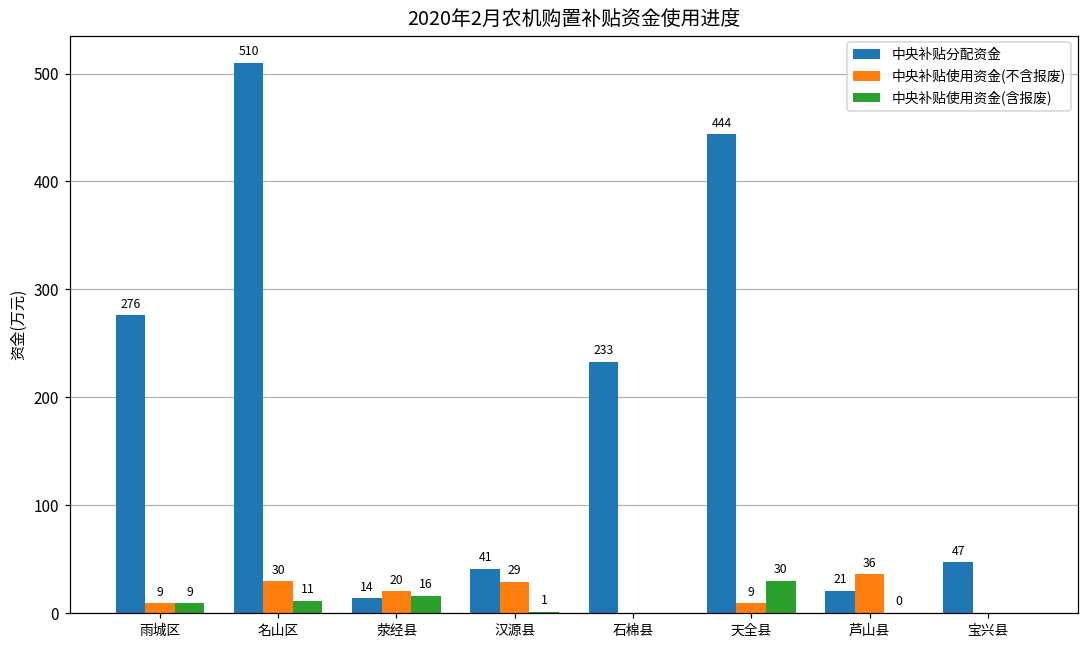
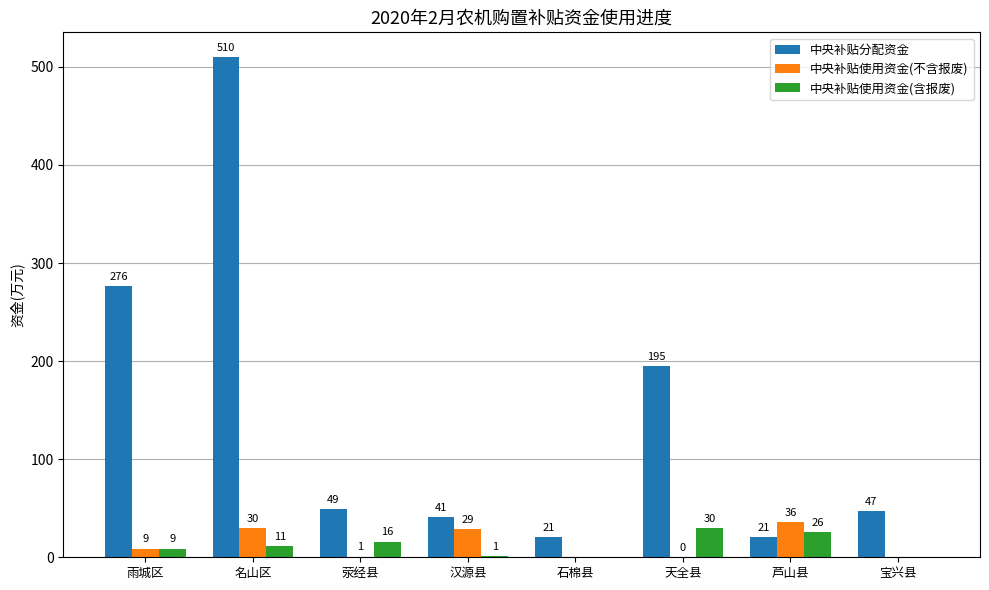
  {
    "中央补贴分配资金": {
      "雨城区": 276,
      "名山区": 510,
-     "荥经县": 14,
+     "荥经县": 49,
      "汉源县": 41,
-     "石棉县": 233,
-     "天全县": 444,
+     "石棉县": 21,
+     "天全县": 195,
      "芦山县": 21,
      "宝兴县": 47
    },
    "中央补贴使用资金(不含报废)": {
      "雨城区": 9,
      "名山区": 30,
-     "荥经县": 20,
+     "荥经县": 1,
      "汉源县": 29,
-     "天全县": 9,
+     "天全县": 0,
      "芦山县": 36
    },
    "中央补贴使用资金(含报废)": {
      "雨城区": 9,
      "名山区": 11,
      "荥经县": 16,
      "汉源县": 1,
      "天全县": 30,
-     "芦山县": 0
+     "芦山县": 26
    }
  }
